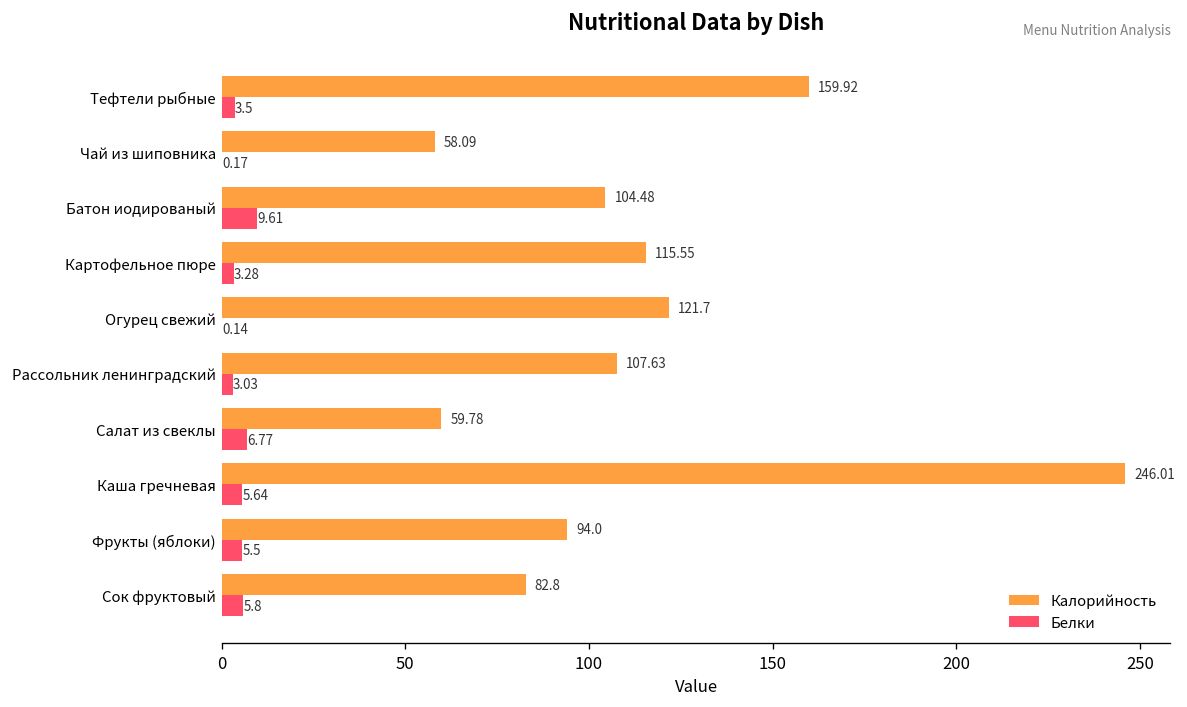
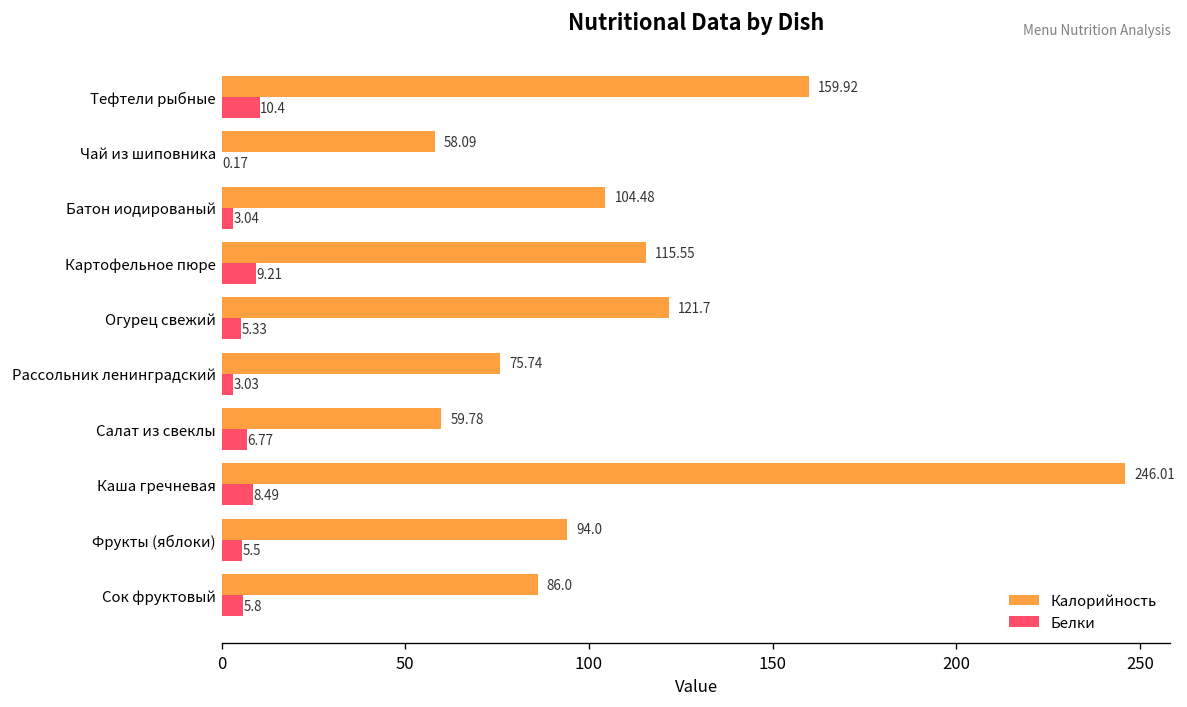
  {
    "Калорийность": {
      "Тефтели рыбные": 159.92,
      "Чай из шиповника": 58.09,
      "Батон иодированый": 104.48,
      "Картофельное пюре": 115.55,
      "Огурец свежий": 121.7,
-     "Рассольник ленинградский": 107.63,
+     "Рассольник ленинградский": 75.74,
      "Салат из свеклы": 59.78,
      "Каша гречневая": 246.01,
      "Фрукты (яблоки)": 94.0,
-     "Сок фруктовый": 82.8
+     "Сок фруктовый": 86.0
    },
    "Белки": {
-     "Тефтели рыбные": 3.5,
+     "Тефтели рыбные": 10.4,
      "Чай из шиповника": 0.17,
-     "Батон иодированый": 9.61,
-     "Картофельное пюре": 3.28,
-     "Огурец свежий": 0.14,
+     "Батон иодированый": 3.04,
+     "Картофельное пюре": 9.21,
+     "Огурец свежий": 5.33,
      "Рассольник ленинградский": 3.03,
      "Салат из свеклы": 6.77,
-     "Каша гречневая": 5.64,
+     "Каша гречневая": 8.49,
      "Фрукты (яблоки)": 5.5,
      "Сок фруктовый": 5.8
    }
  }
